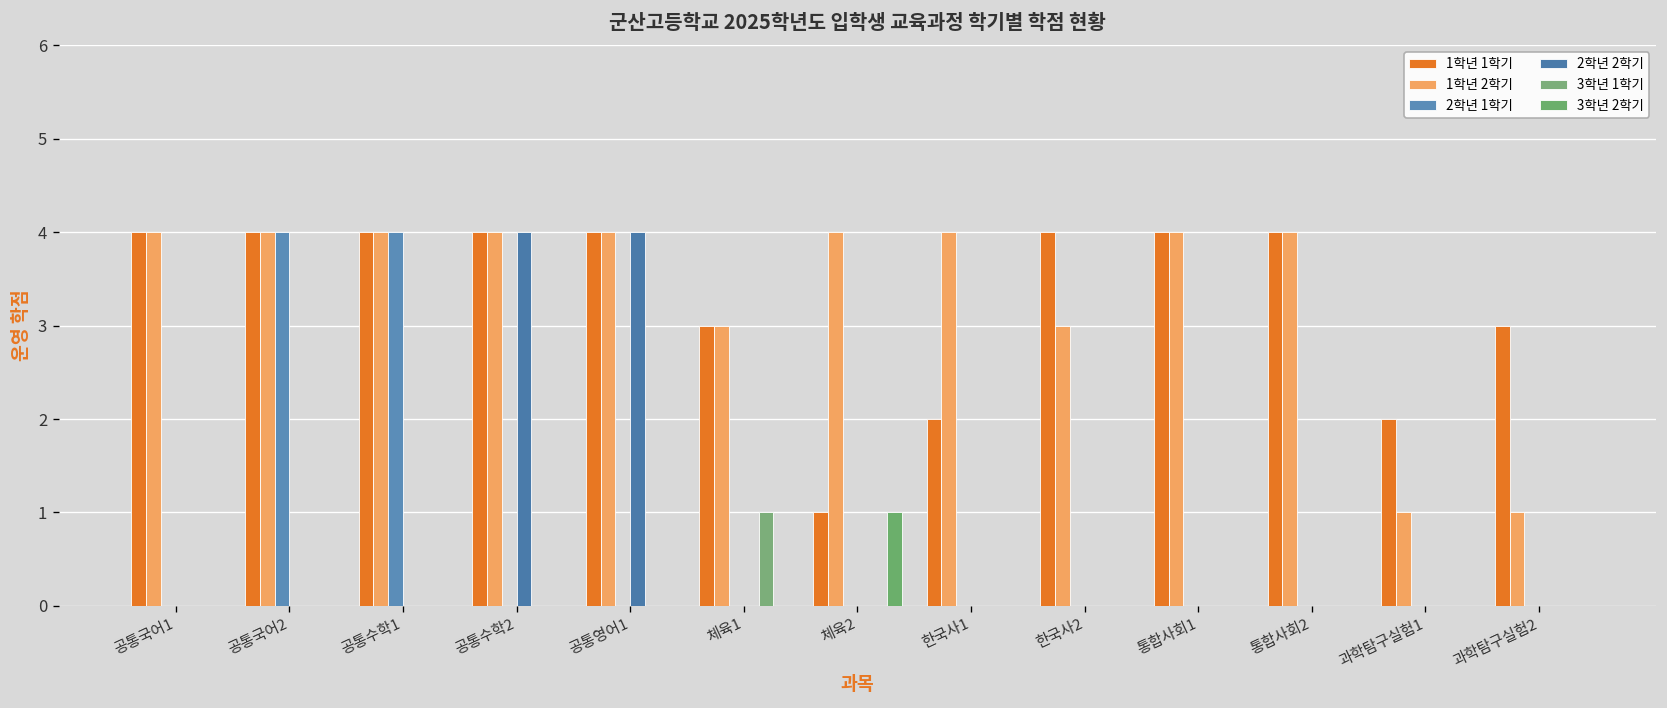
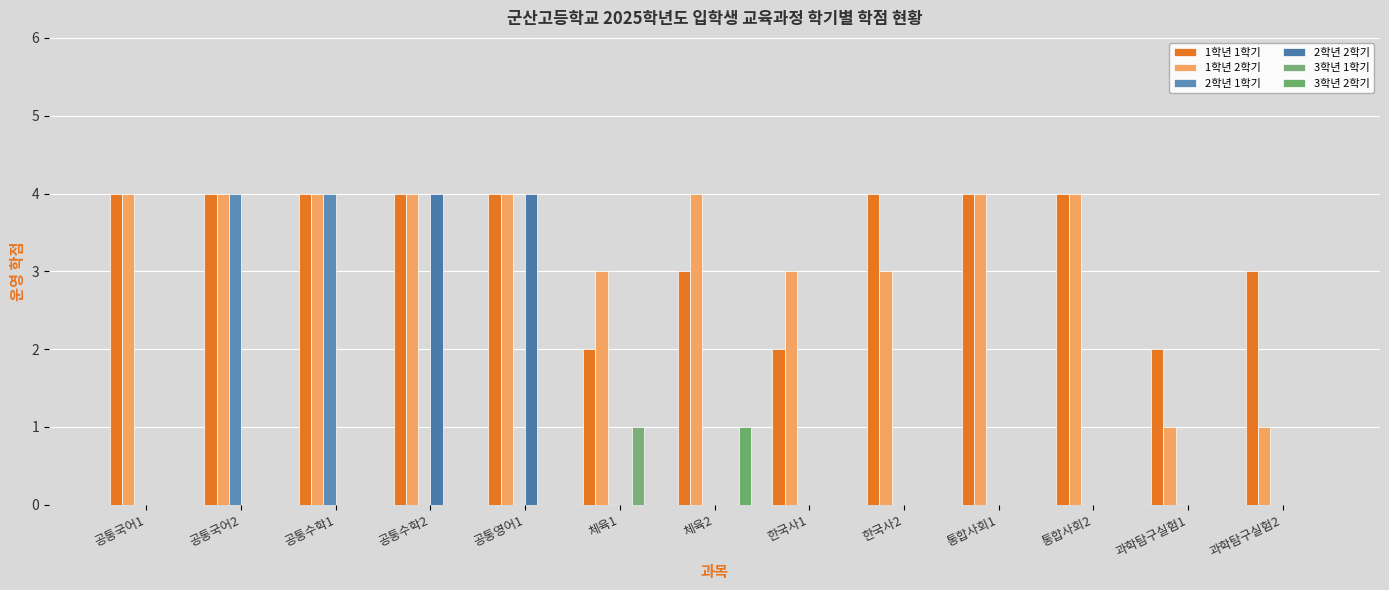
  {
    "1학년 1학기": {
      "공통국어1": 4,
      "공통국어2": 4,
      "공통수학1": 4,
      "공통수학2": 4,
      "공통영어1": 4,
-     "체육1": 3,
-     "체육2": 1,
+     "체육1": 2,
+     "체육2": 3,
      "한국사1": 2,
      "한국사2": 4,
      "통합사회1": 4,
      "통합사회2": 4,
      "과학탐구실험1": 2,
      "과학탐구실험2": 3
    },
    "1학년 2학기": {
      "공통국어1": 4,
      "공통국어2": 4,
      "공통수학1": 4,
      "공통수학2": 4,
      "공통영어1": 4,
      "체육1": 3,
      "체육2": 4,
-     "한국사1": 4,
+     "한국사1": 3,
      "한국사2": 3,
      "통합사회1": 4,
      "통합사회2": 4,
      "과학탐구실험1": 1,
      "과학탐구실험2": 1
    }
  }
